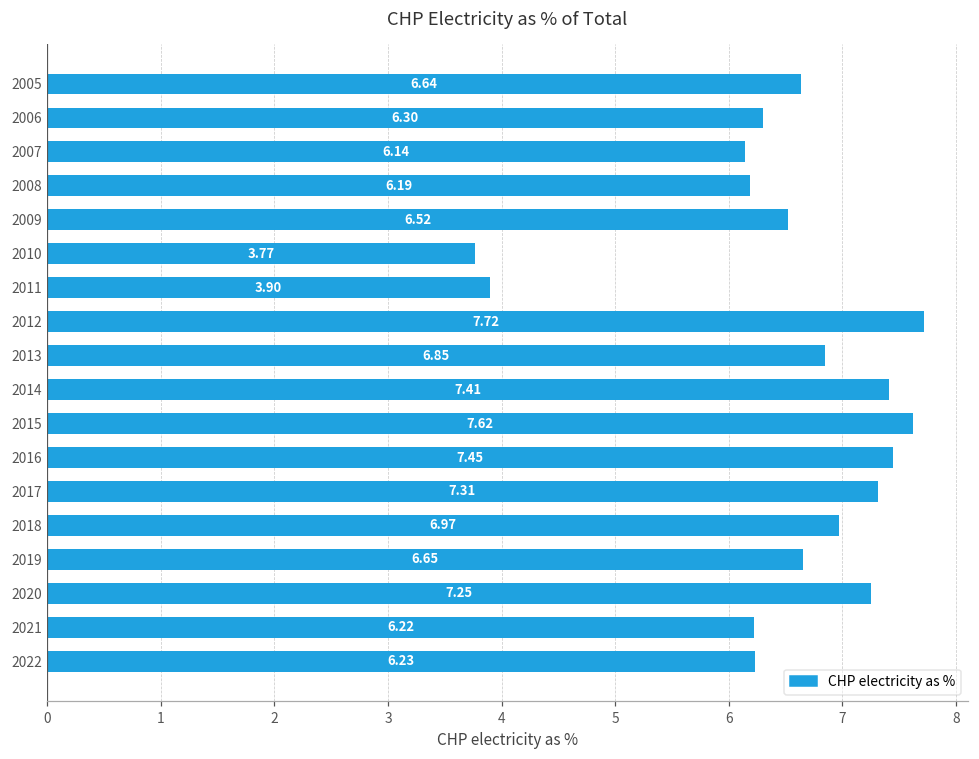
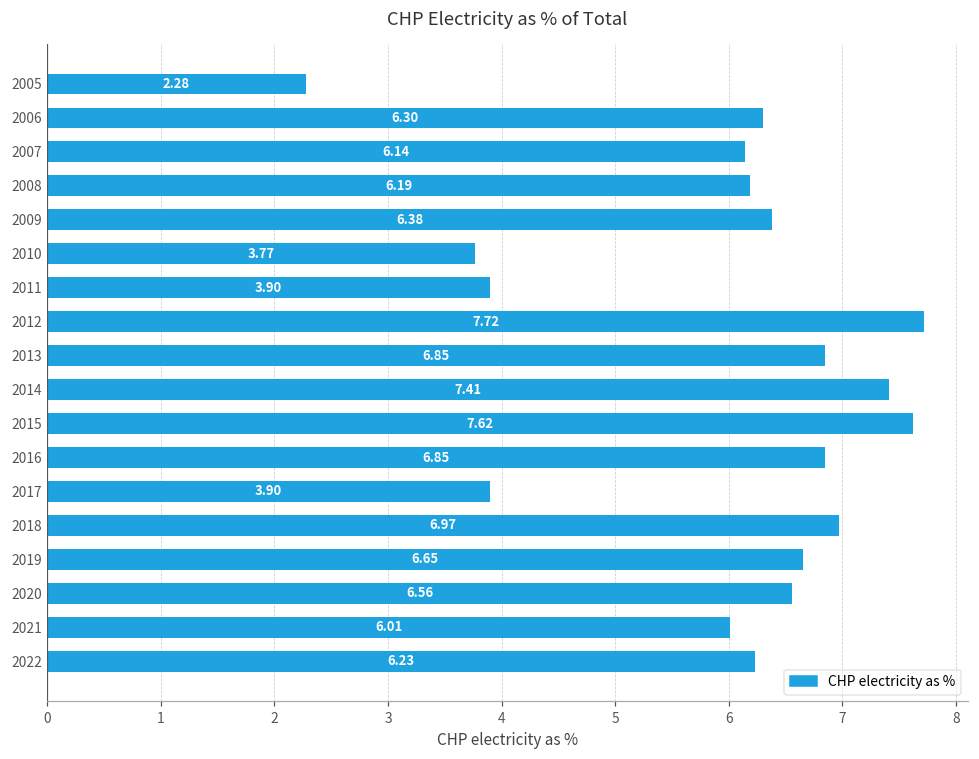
  {
-   "2005": 6.64,
+   "2005": 2.28,
    "2006": 6.30,
    "2007": 6.14,
    "2008": 6.19,
-   "2009": 6.52,
+   "2009": 6.38,
    "2010": 3.77,
    "2011": 3.90,
    "2012": 7.72,
    "2013": 6.85,
    "2014": 7.41,
    "2015": 7.62,
-   "2016": 7.45,
-   "2017": 7.31,
+   "2016": 6.85,
+   "2017": 3.90,
    "2018": 6.97,
    "2019": 6.65,
-   "2020": 7.25,
-   "2021": 6.22,
+   "2020": 6.56,
+   "2021": 6.01,
    "2022": 6.23
  }
